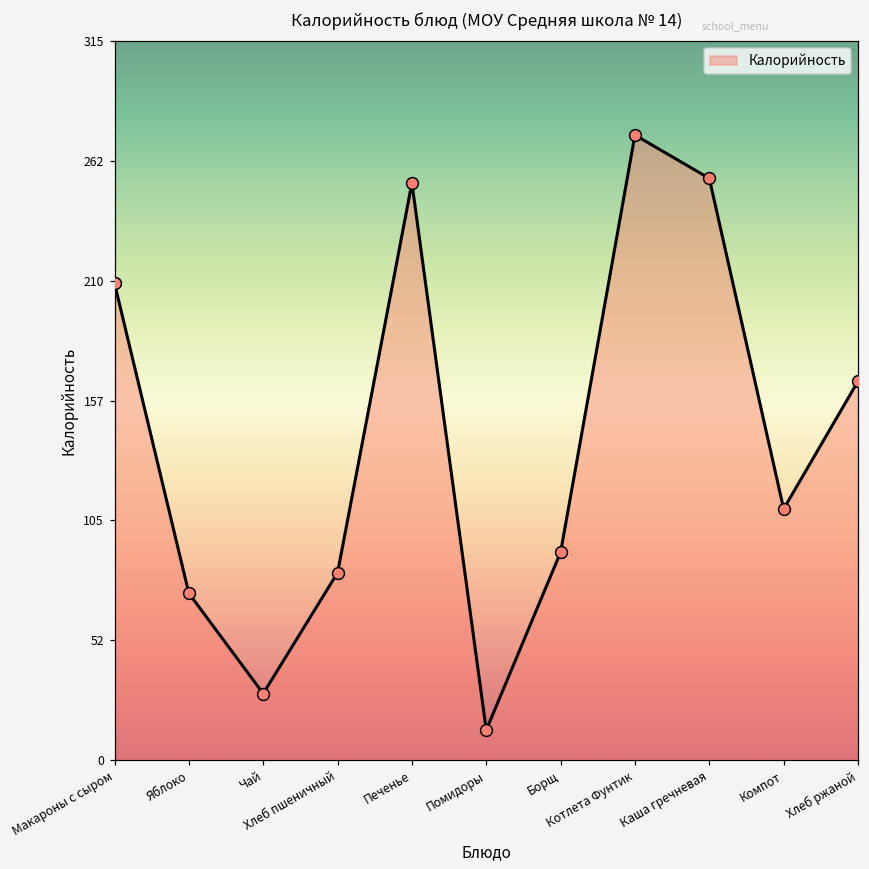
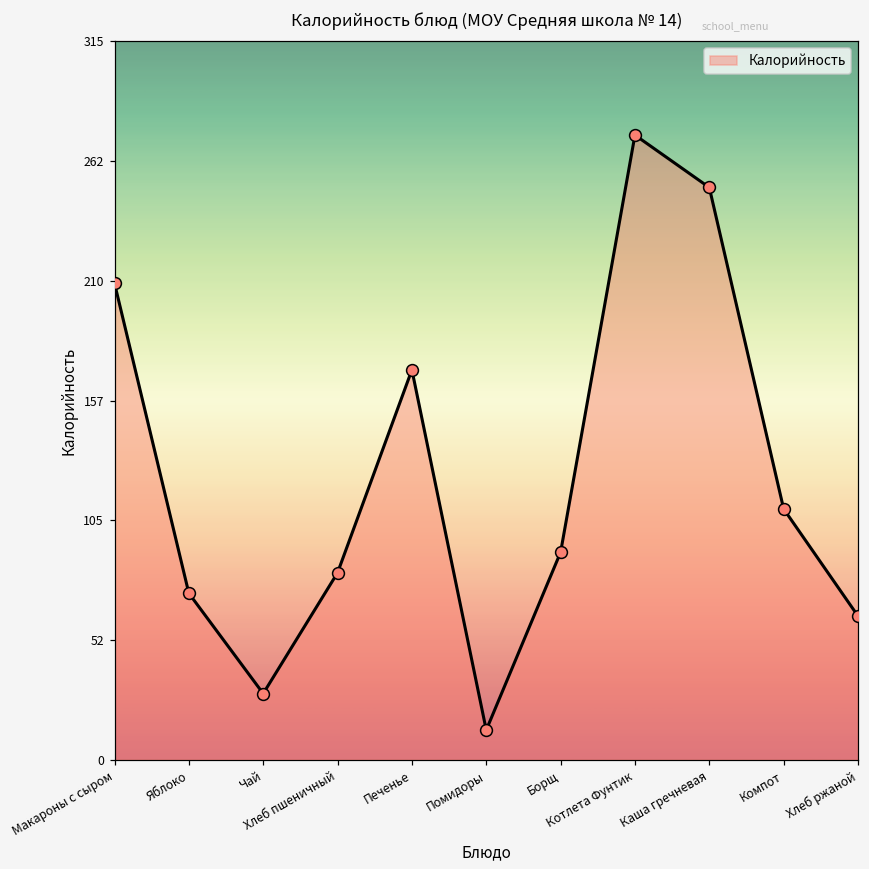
  {
    "Макароны с сыром": 209,
    "Яблоко": 73,
    "Чай": 29,
    "Хлеб пшеничный": 82,
-   "Печенье": 253,
+   "Печенье": 171,
    "Помидоры": 13,
    "Борщ": 91,
    "Котлета Фунтик": 274,
-   "Каша гречневая": 255,
+   "Каша гречневая": 251,
    "Компот": 110,
-   "Хлеб ржаной": 166
+   "Хлеб ржаной": 63
  }
